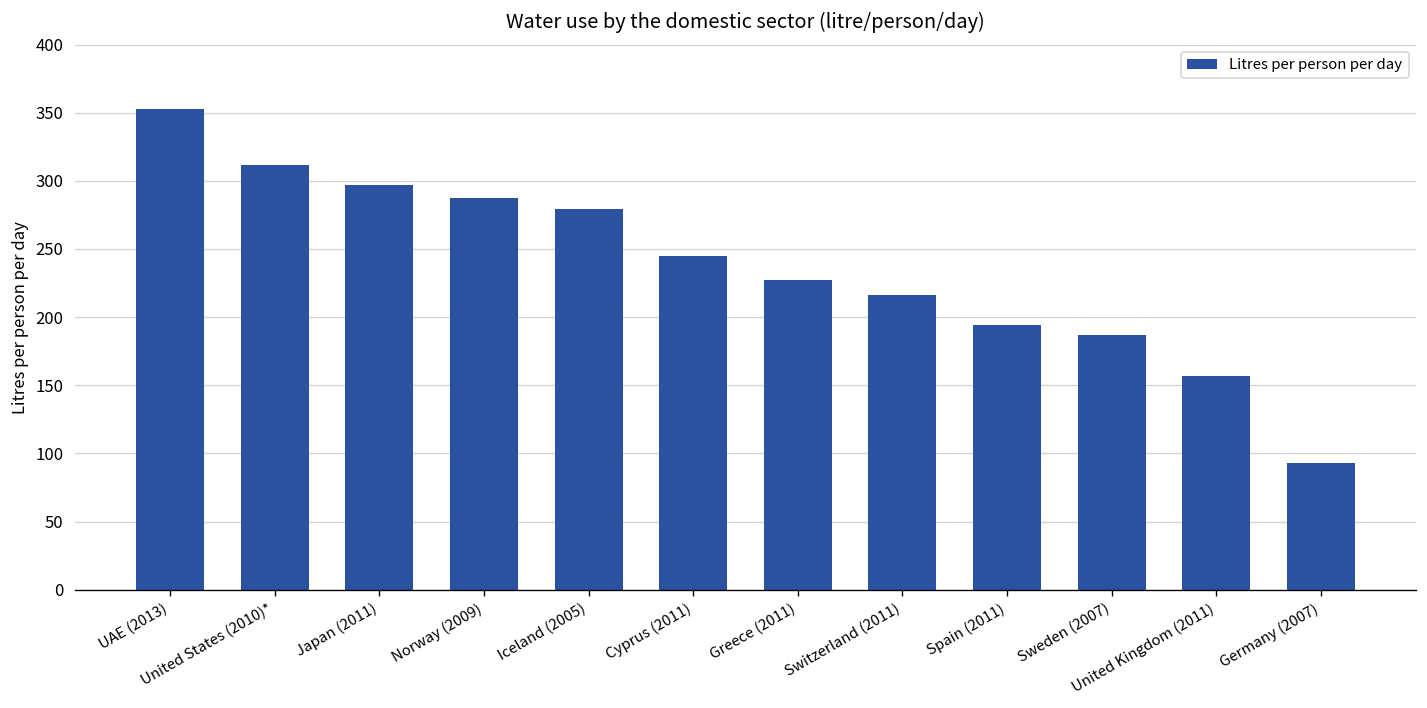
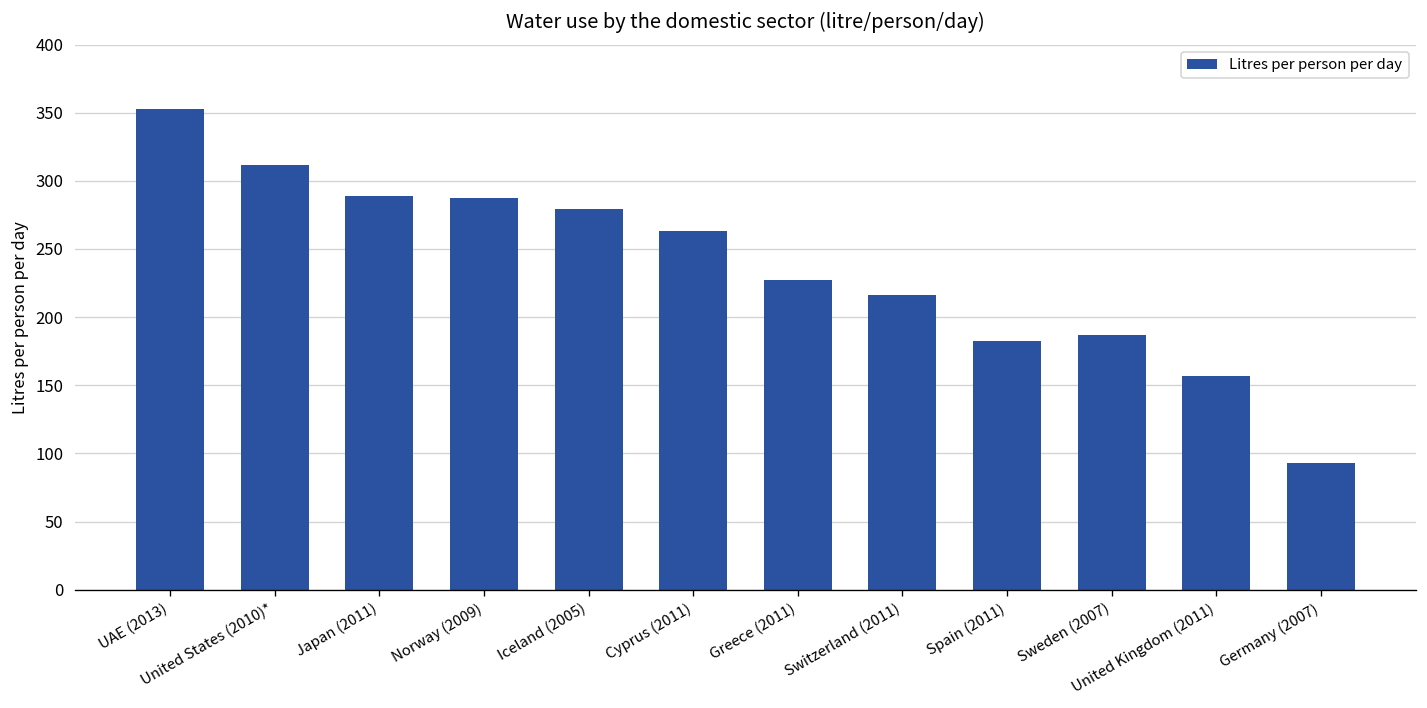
  {
    "UAE (2013)": 353,
    "United States (2010)*": 312,
-   "Japan (2011)": 297,
+   "Japan (2011)": 289,
    "Norway (2009)": 288,
    "Iceland (2005)": 279,
-   "Cyprus (2011)": 245,
+   "Cyprus (2011)": 263,
    "Greece (2011)": 227,
    "Switzerland (2011)": 216,
-   "Spain (2011)": 195,
+   "Spain (2011)": 183,
    "Sweden (2007)": 187,
    "United Kingdom (2011)": 157,
    "Germany (2007)": 93
  }
